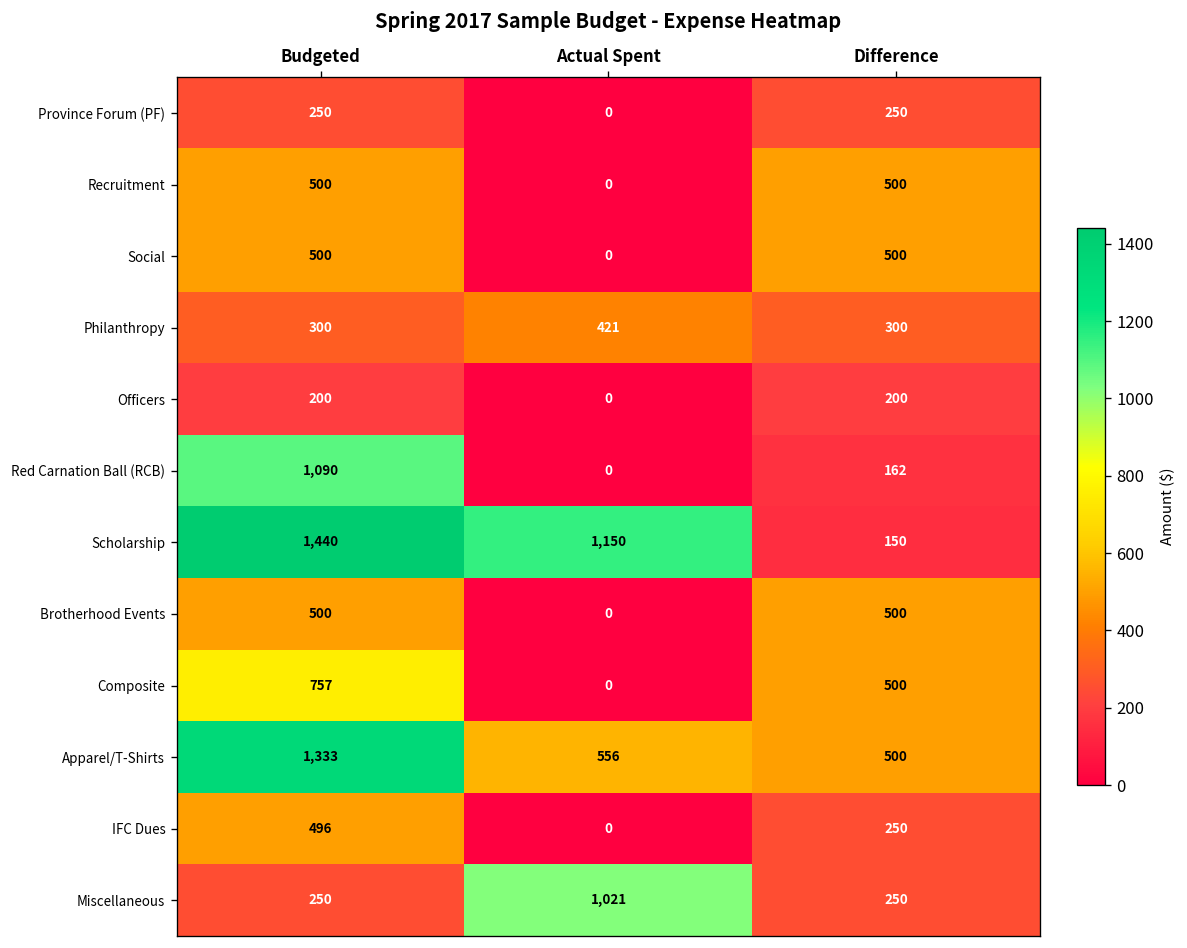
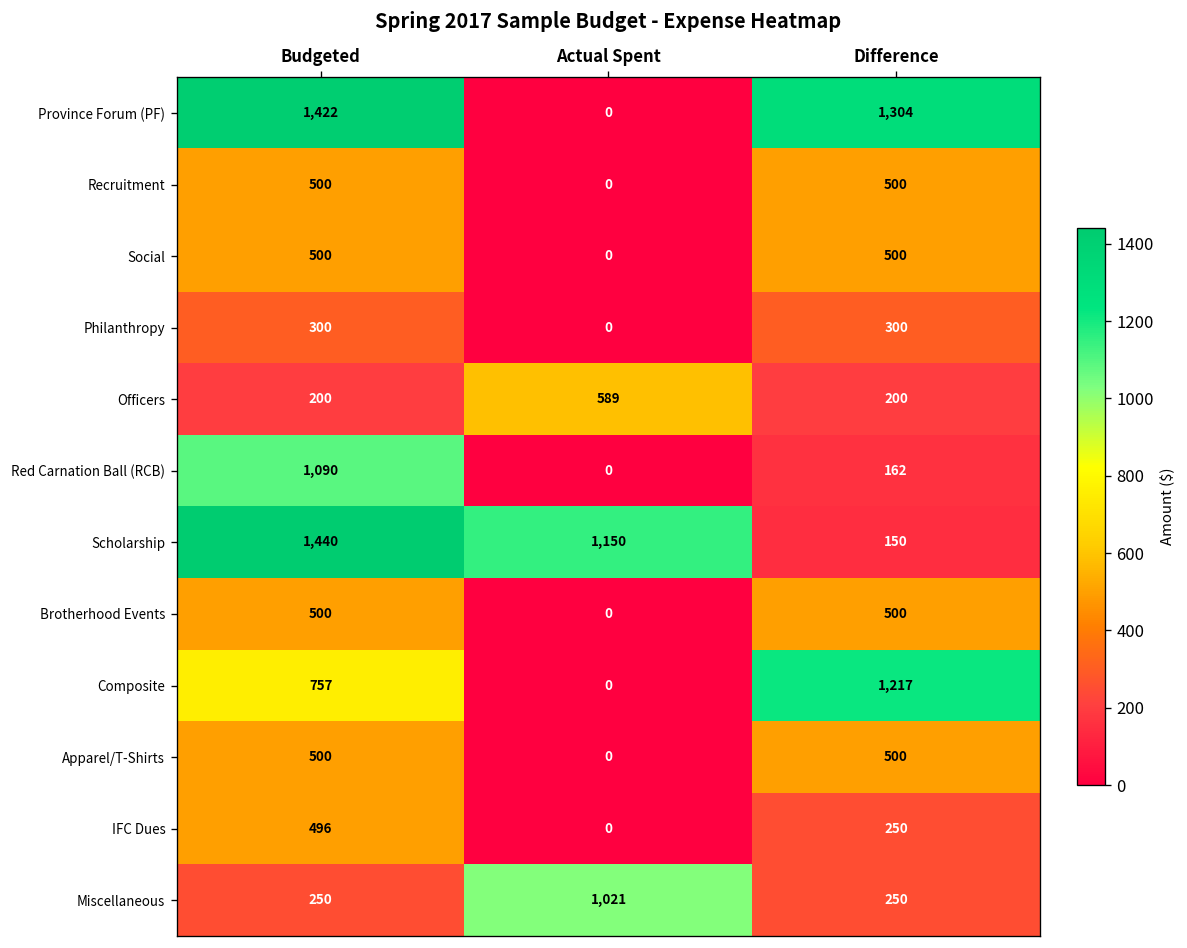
  {
    "Province Forum (PF)": {
-     "Budgeted": "250",
+     "Budgeted": "1,422",
      "Actual Spent": "0",
-     "Difference": "250"
+     "Difference": "1,304"
    },
    "Recruitment": {
      "Budgeted": "500",
      "Actual Spent": "0",
      "Difference": "500"
    },
    "Social": {
      "Budgeted": "500",
      "Actual Spent": "0",
      "Difference": "500"
    },
    "Philanthropy": {
      "Budgeted": "300",
-     "Actual Spent": "421",
+     "Actual Spent": "0",
      "Difference": "300"
    },
    "Officers": {
      "Budgeted": "200",
-     "Actual Spent": "0",
+     "Actual Spent": "589",
      "Difference": "200"
    },
    "Red Carnation Ball (RCB)": {
      "Budgeted": "1,090",
      "Actual Spent": "0",
      "Difference": "162"
    },
    "Scholarship": {
      "Budgeted": "1,440",
      "Actual Spent": "1,150",
      "Difference": "150"
    },
    "Brotherhood Events": {
      "Budgeted": "500",
      "Actual Spent": "0",
      "Difference": "500"
    },
    "Composite": {
      "Budgeted": "757",
      "Actual Spent": "0",
-     "Difference": "500"
+     "Difference": "1,217"
    },
    "Apparel/T-Shirts": {
-     "Budgeted": "1,333",
-     "Actual Spent": "556",
+     "Budgeted": "500",
+     "Actual Spent": "0",
      "Difference": "500"
    },
    "IFC Dues": {
      "Budgeted": "496",
      "Actual Spent": "0",
      "Difference": "250"
    },
    "Miscellaneous": {
      "Budgeted": "250",
      "Actual Spent": "1,021",
      "Difference": "250"
    }
  }
